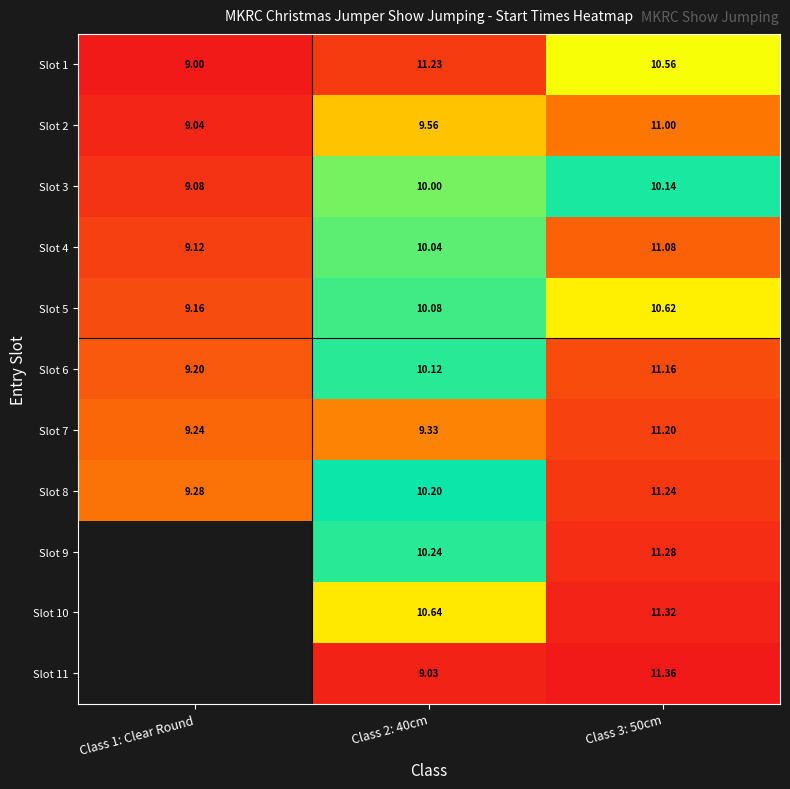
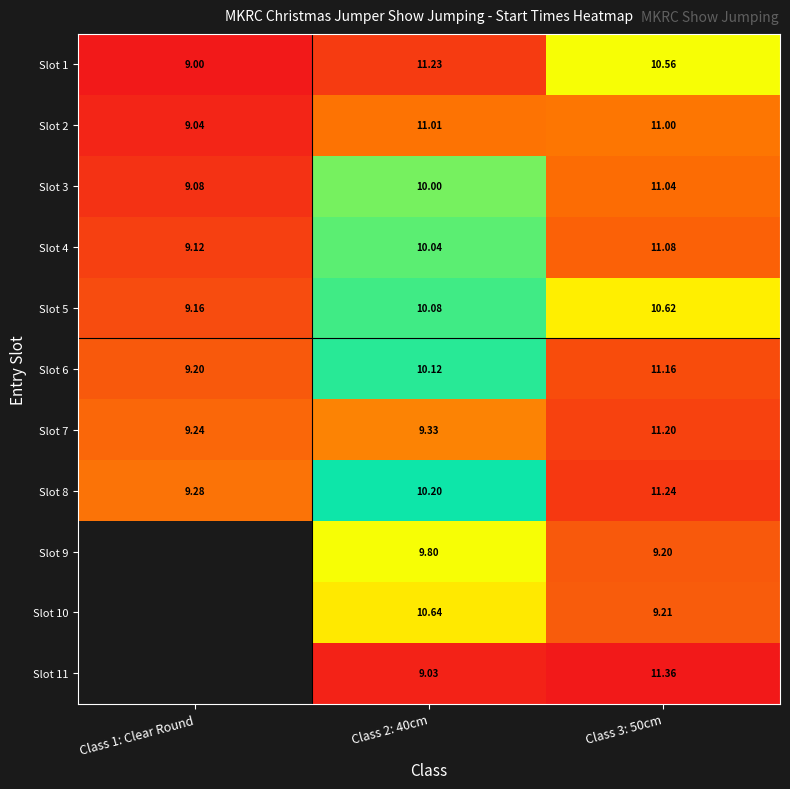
  {
    "Slot 1": {
      "Class 1: Clear Round": 9.00,
      "Class 2: 40cm": 11.23,
      "Class 3: 50cm": 10.56
    },
    "Slot 2": {
      "Class 1: Clear Round": 9.04,
-     "Class 2: 40cm": 9.56,
+     "Class 2: 40cm": 11.01,
      "Class 3: 50cm": 11.00
    },
    "Slot 3": {
      "Class 1: Clear Round": 9.08,
      "Class 2: 40cm": 10.00,
-     "Class 3: 50cm": 10.14
+     "Class 3: 50cm": 11.04
    },
    "Slot 4": {
      "Class 1: Clear Round": 9.12,
      "Class 2: 40cm": 10.04,
      "Class 3: 50cm": 11.08
    },
    "Slot 5": {
      "Class 1: Clear Round": 9.16,
      "Class 2: 40cm": 10.08,
      "Class 3: 50cm": 10.62
    },
    "Slot 6": {
      "Class 1: Clear Round": 9.20,
      "Class 2: 40cm": 10.12,
      "Class 3: 50cm": 11.16
    },
    "Slot 7": {
      "Class 1: Clear Round": 9.24,
      "Class 2: 40cm": 9.33,
      "Class 3: 50cm": 11.20
    },
    "Slot 8": {
      "Class 1: Clear Round": 9.28,
      "Class 2: 40cm": 10.20,
      "Class 3: 50cm": 11.24
    },
    "Slot 9": {
-     "Class 2: 40cm": 10.24,
-     "Class 3: 50cm": 11.28
+     "Class 2: 40cm": 9.80,
+     "Class 3: 50cm": 9.20
    },
    "Slot 10": {
      "Class 2: 40cm": 10.64,
-     "Class 3: 50cm": 11.32
+     "Class 3: 50cm": 9.21
    },
    "Slot 11": {
      "Class 2: 40cm": 9.03,
      "Class 3: 50cm": 11.36
    }
  }
